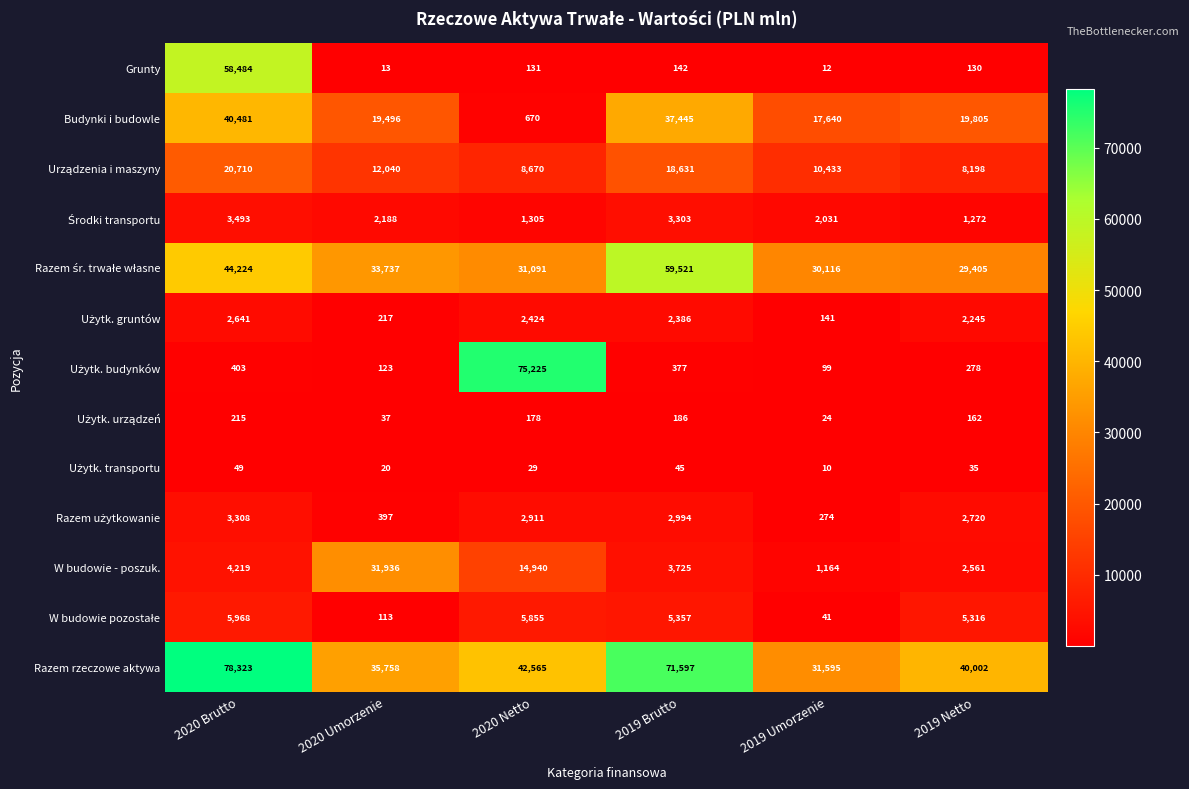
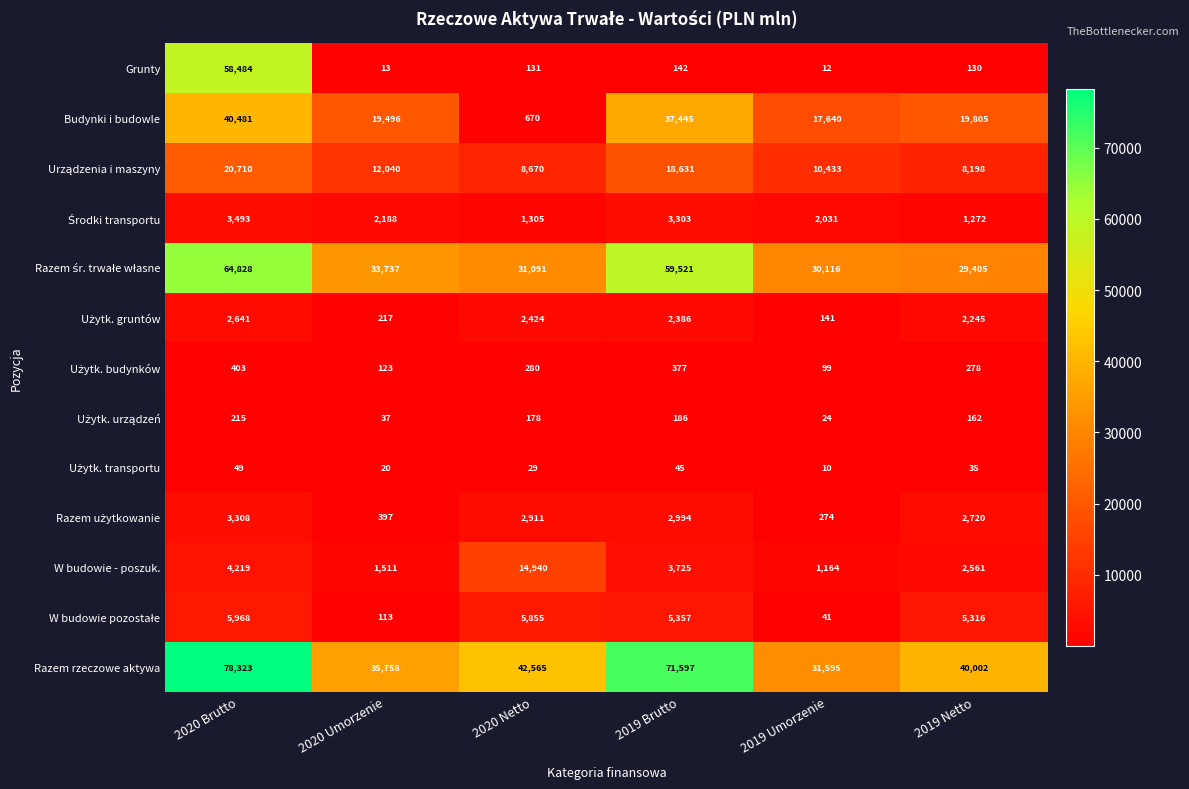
  {
    "Grunty": {
      "2020 Brutto": "58,484",
      "2020 Umorzenie": "13",
      "2020 Netto": "131",
      "2019 Brutto": "142",
      "2019 Umorzenie": "12",
      "2019 Netto": "130"
    },
    "Budynki i budowle": {
      "2020 Brutto": "40,481",
      "2020 Umorzenie": "19,496",
      "2020 Netto": "670",
      "2019 Brutto": "37,445",
      "2019 Umorzenie": "17,640",
      "2019 Netto": "19,805"
    },
    "Urządzenia i maszyny": {
      "2020 Brutto": "20,710",
      "2020 Umorzenie": "12,040",
      "2020 Netto": "8,670",
      "2019 Brutto": "18,631",
      "2019 Umorzenie": "10,433",
      "2019 Netto": "8,198"
    },
    "Środki transportu": {
      "2020 Brutto": "3,493",
      "2020 Umorzenie": "2,188",
      "2020 Netto": "1,305",
      "2019 Brutto": "3,303",
      "2019 Umorzenie": "2,031",
      "2019 Netto": "1,272"
    },
    "Razem śr. trwałe własne": {
-     "2020 Brutto": "44,224",
+     "2020 Brutto": "64,828",
      "2020 Umorzenie": "33,737",
      "2020 Netto": "31,091",
      "2019 Brutto": "59,521",
      "2019 Umorzenie": "30,116",
      "2019 Netto": "29,405"
    },
    "Użytk. gruntów": {
      "2020 Brutto": "2,641",
      "2020 Umorzenie": "217",
      "2020 Netto": "2,424",
      "2019 Brutto": "2,386",
      "2019 Umorzenie": "141",
      "2019 Netto": "2,245"
    },
    "Użytk. budynków": {
      "2020 Brutto": "403",
      "2020 Umorzenie": "123",
-     "2020 Netto": "75,225",
+     "2020 Netto": "280",
      "2019 Brutto": "377",
      "2019 Umorzenie": "99",
      "2019 Netto": "278"
    },
    "Użytk. urządzeń": {
      "2020 Brutto": "215",
      "2020 Umorzenie": "37",
      "2020 Netto": "178",
      "2019 Brutto": "186",
      "2019 Umorzenie": "24",
      "2019 Netto": "162"
    },
    "Użytk. transportu": {
      "2020 Brutto": "49",
      "2020 Umorzenie": "20",
      "2020 Netto": "29",
      "2019 Brutto": "45",
      "2019 Umorzenie": "10",
      "2019 Netto": "35"
    },
    "Razem użytkowanie": {
      "2020 Brutto": "3,308",
      "2020 Umorzenie": "397",
      "2020 Netto": "2,911",
      "2019 Brutto": "2,994",
      "2019 Umorzenie": "274",
      "2019 Netto": "2,720"
    },
    "W budowie - poszuk.": {
      "2020 Brutto": "4,219",
-     "2020 Umorzenie": "31,936",
+     "2020 Umorzenie": "1,511",
      "2020 Netto": "14,940",
      "2019 Brutto": "3,725",
      "2019 Umorzenie": "1,164",
      "2019 Netto": "2,561"
    },
    "W budowie pozostałe": {
      "2020 Brutto": "5,968",
      "2020 Umorzenie": "113",
      "2020 Netto": "5,855",
      "2019 Brutto": "5,357",
      "2019 Umorzenie": "41",
      "2019 Netto": "5,316"
    },
    "Razem rzeczowe aktywa": {
      "2020 Brutto": "78,323",
      "2020 Umorzenie": "35,758",
      "2020 Netto": "42,565",
      "2019 Brutto": "71,597",
      "2019 Umorzenie": "31,595",
      "2019 Netto": "40,002"
    }
  }
